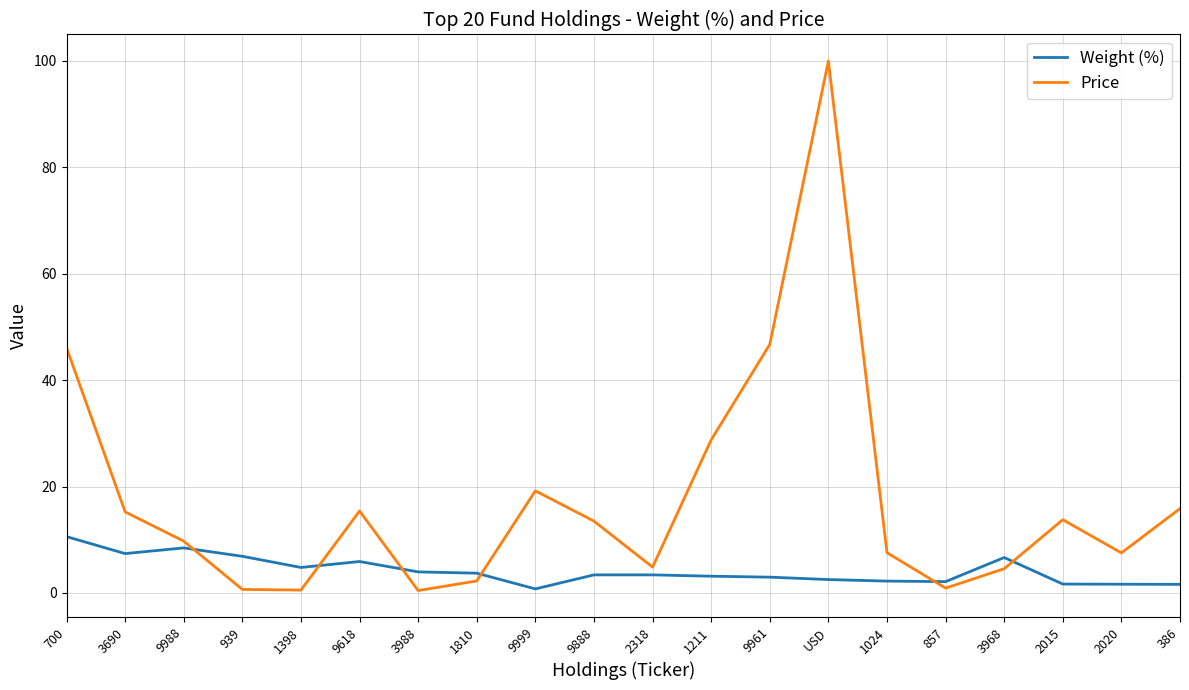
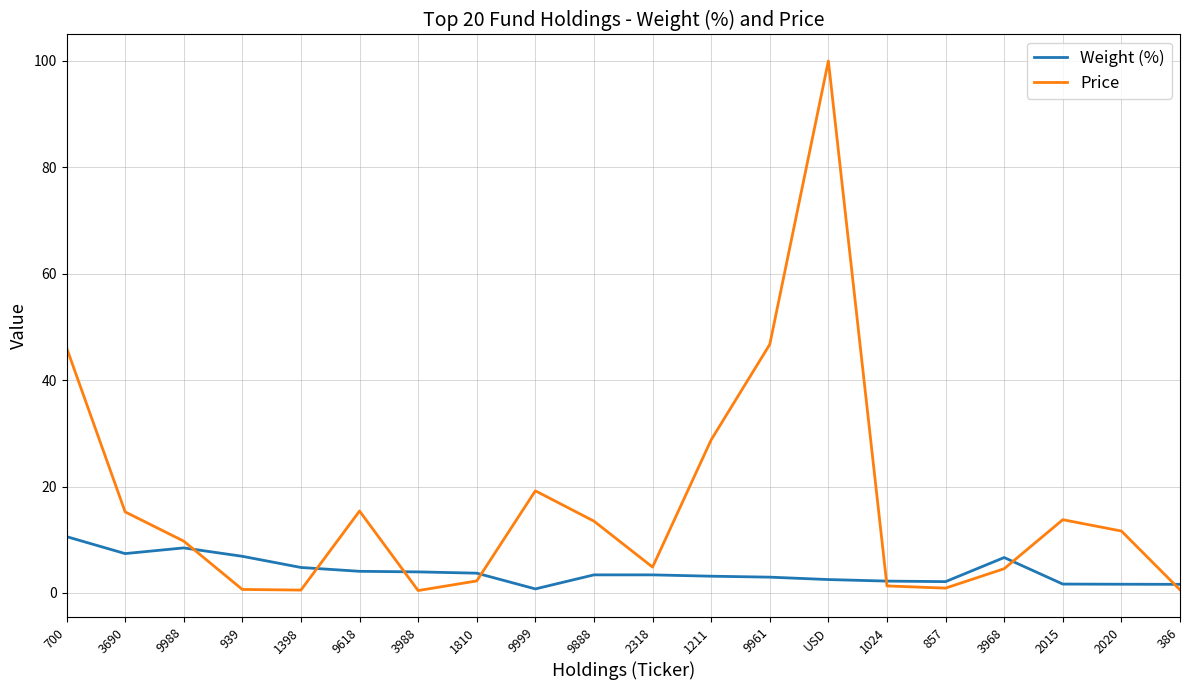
  {
    "Weight (%)": {
      "700": 11,
      "3690": 7,
      "9988": 8,
      "939": 7,
      "1398": 5,
-     "9618": 6,
+     "9618": 4,
      "3988": 4,
      "1810": 4,
      "9999": 1,
      "9888": 3,
      "2318": 3,
      "1211": 3,
      "9961": 3,
      "USD": 3,
      "1024": 2,
      "857": 2,
      "3968": 7,
      "2015": 2,
      "2020": 2,
      "386": 2
    },
    "Price": {
      "700": 46,
      "3690": 15,
      "9988": 10,
      "939": 1,
      "1398": 1,
      "9618": 15,
      "3988": 0,
      "1810": 2,
      "9999": 19,
      "9888": 14,
      "2318": 5,
      "1211": 29,
      "9961": 47,
      "USD": 100,
-     "1024": 8,
+     "1024": 1,
      "857": 1,
      "3968": 5,
      "2015": 14,
-     "2020": 8,
-     "386": 16
+     "2020": 12,
+     "386": 1
    }
  }
